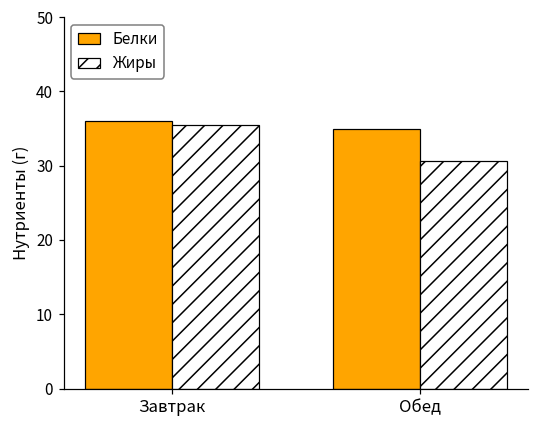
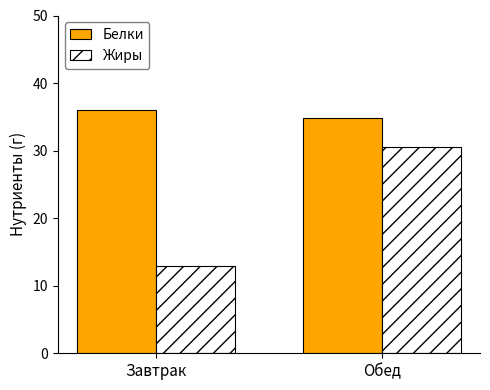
  {
    "Белки": {
      "Завтрак": 36,
      "Обед": 35
    },
    "Жиры": {
-     "Завтрак": 36,
+     "Завтрак": 13,
      "Обед": 31
    }
  }
